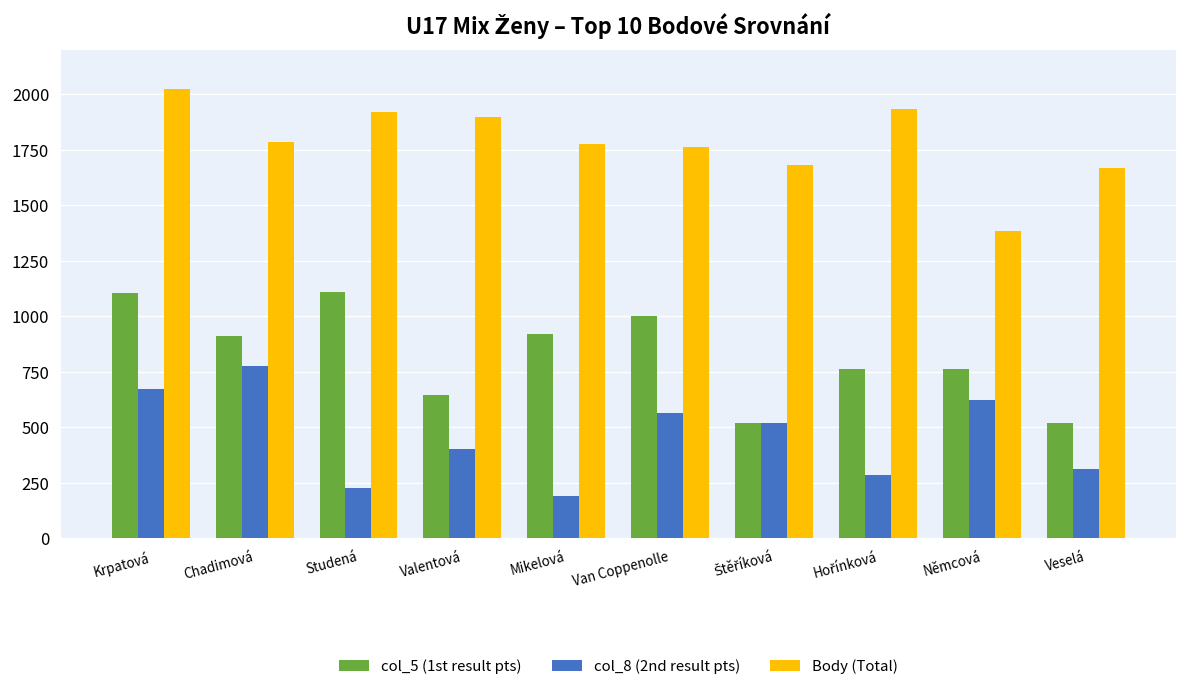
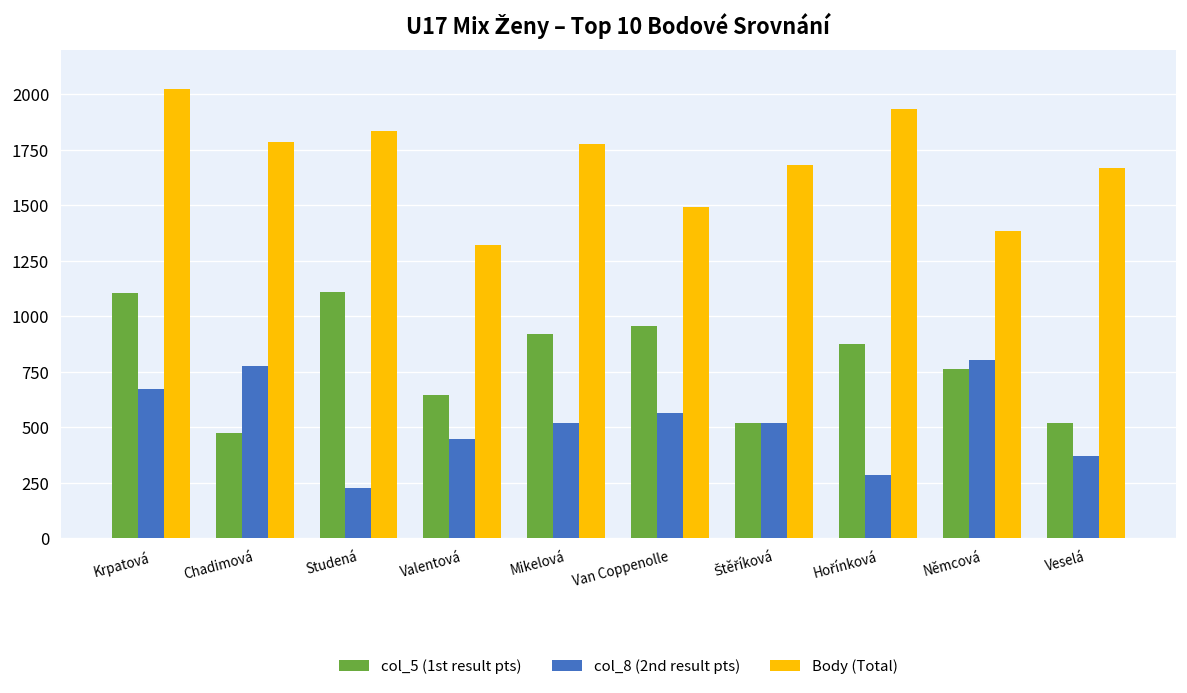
  {
    "col_5 (1st result pts)": {
      "Krpatová": 1100,
-     "Chadimová": 910,
+     "Chadimová": 480,
      "Studená": 1110,
      "Valentová": 640,
      "Mikelová": 920,
-     "Van Coppenolle": 1000,
+     "Van Coppenolle": 960,
      "Štěříková": 520,
-     "Hořínková": 760,
+     "Hořínková": 880,
      "Němcová": 760,
      "Veselá": 520
    },
    "col_8 (2nd result pts)": {
      "Krpatová": 670,
      "Chadimová": 770,
      "Studená": 220,
-     "Valentová": 400,
-     "Mikelová": 190,
+     "Valentová": 450,
+     "Mikelová": 520,
      "Van Coppenolle": 570,
      "Štěříková": 520,
      "Hořínková": 290,
-     "Němcová": 620,
-     "Veselá": 310
+     "Němcová": 800,
+     "Veselá": 370
    },
    "Body (Total)": {
      "Krpatová": 2020,
      "Chadimová": 1780,
-     "Studená": 1920,
-     "Valentová": 1900,
+     "Studená": 1840,
+     "Valentová": 1320,
      "Mikelová": 1780,
-     "Van Coppenolle": 1760,
+     "Van Coppenolle": 1490,
      "Štěříková": 1680,
      "Hořínková": 1930,
      "Němcová": 1380,
      "Veselá": 1670
    }
  }
